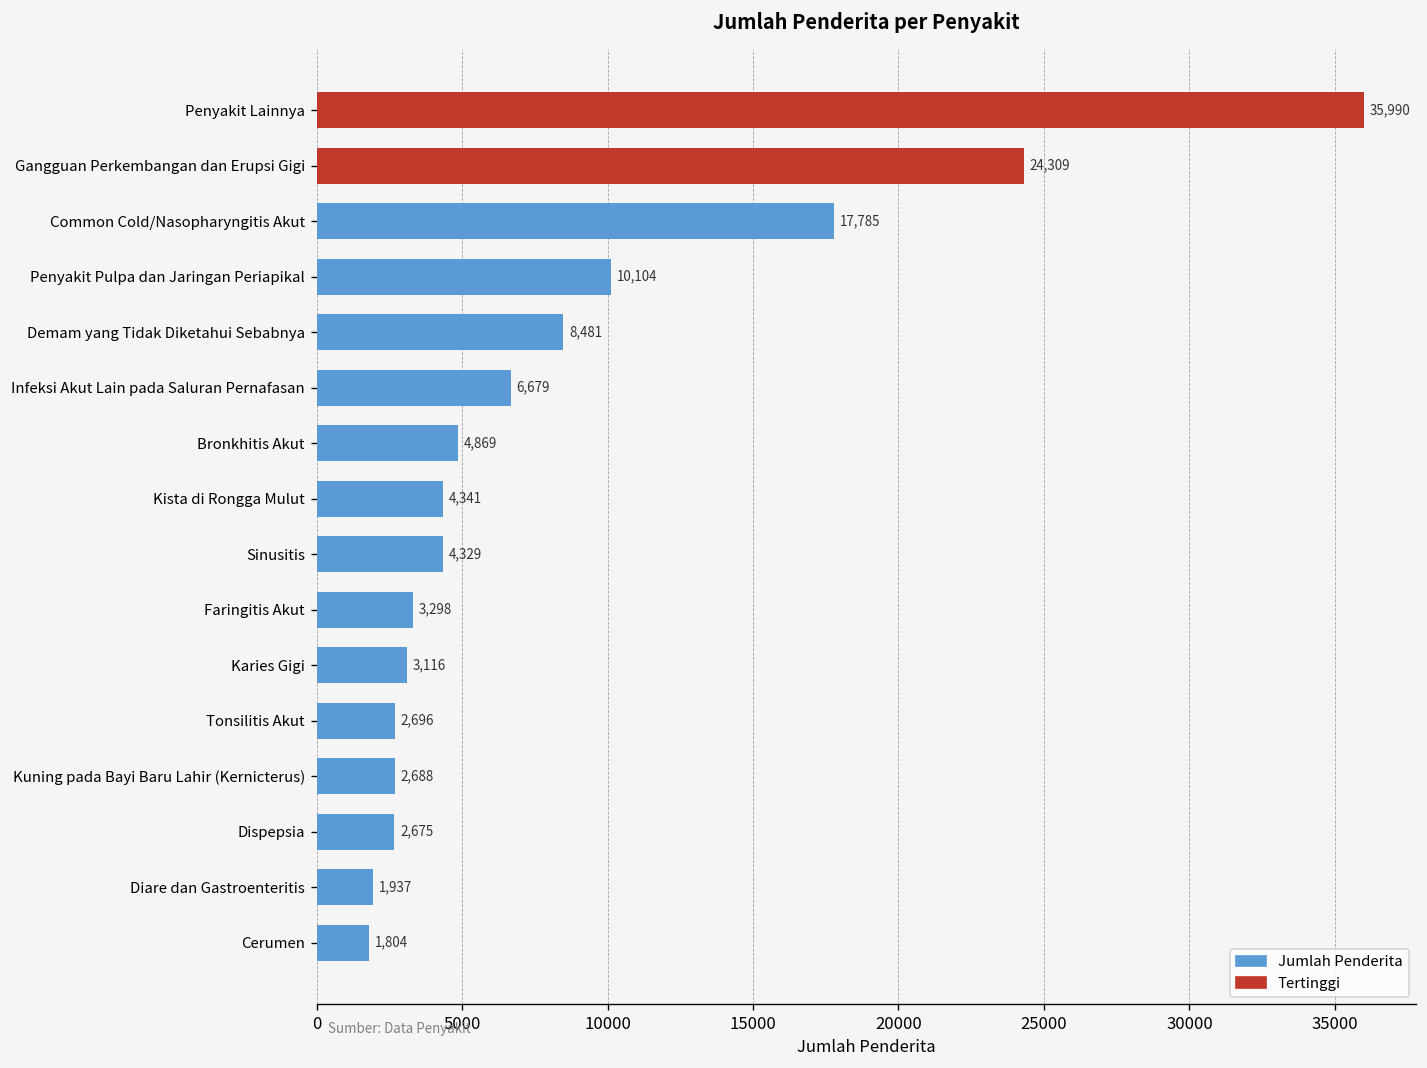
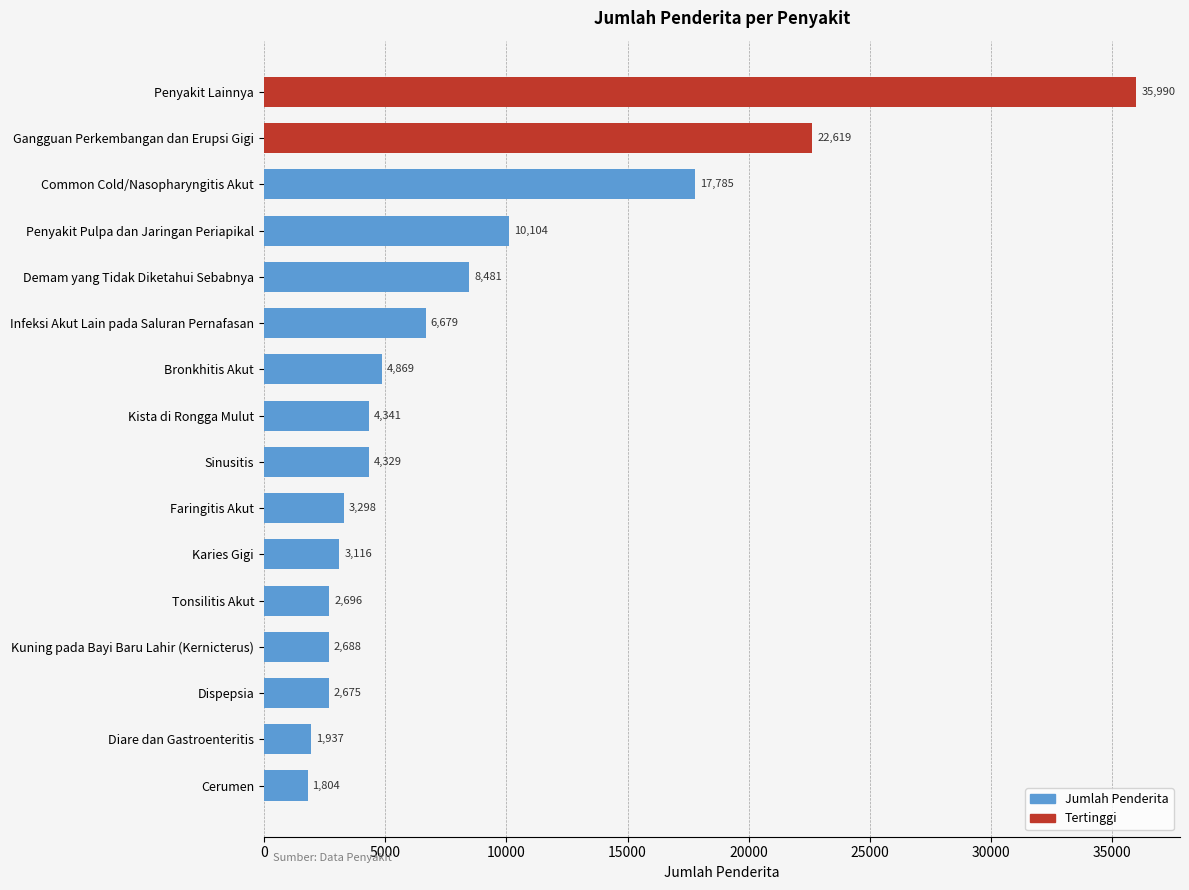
  {
    "Penyakit Lainnya": "35,990",
-   "Gangguan Perkembangan dan Erupsi Gigi": "24,309",
+   "Gangguan Perkembangan dan Erupsi Gigi": "22,619",
    "Common Cold/Nasopharyngitis Akut": "17,785",
    "Penyakit Pulpa dan Jaringan Periapikal": "10,104",
    "Demam yang Tidak Diketahui Sebabnya": "8,481",
    "Infeksi Akut Lain pada Saluran Pernafasan": "6,679",
    "Bronkhitis Akut": "4,869",
    "Kista di Rongga Mulut": "4,341",
    "Sinusitis": "4,329",
    "Faringitis Akut": "3,298",
    "Karies Gigi": "3,116",
    "Tonsilitis Akut": "2,696",
    "Kuning pada Bayi Baru Lahir (Kernicterus)": "2,688",
    "Dispepsia": "2,675",
    "Diare dan Gastroenteritis": "1,937",
    "Cerumen": "1,804"
  }
